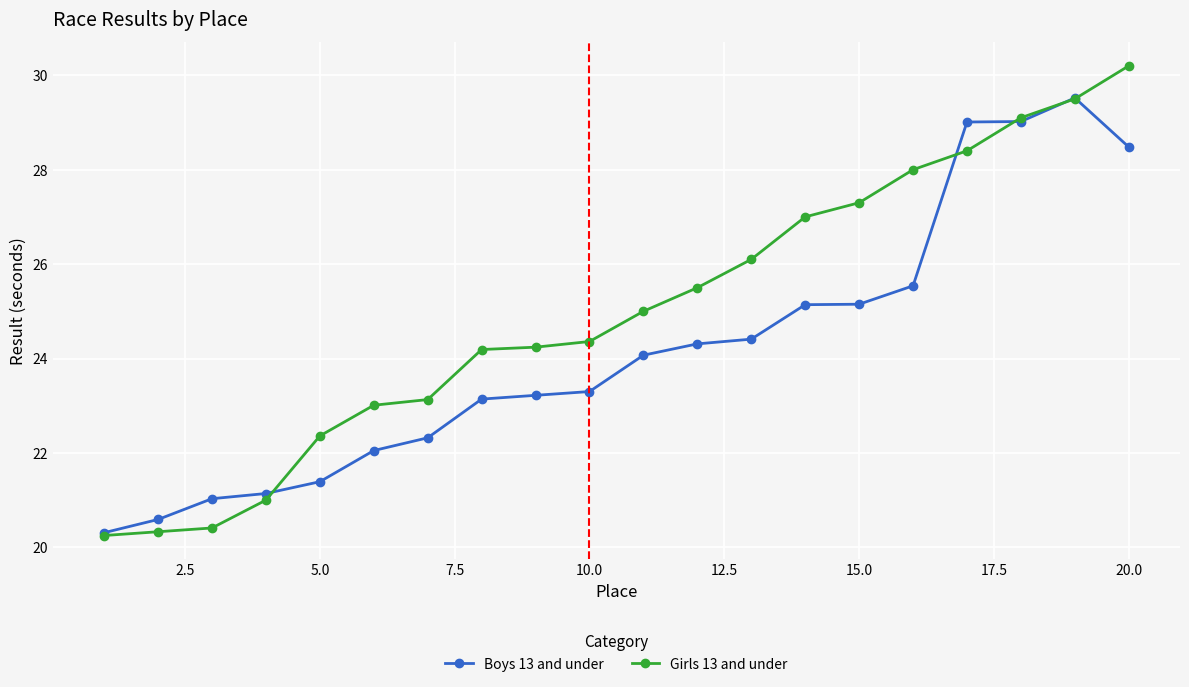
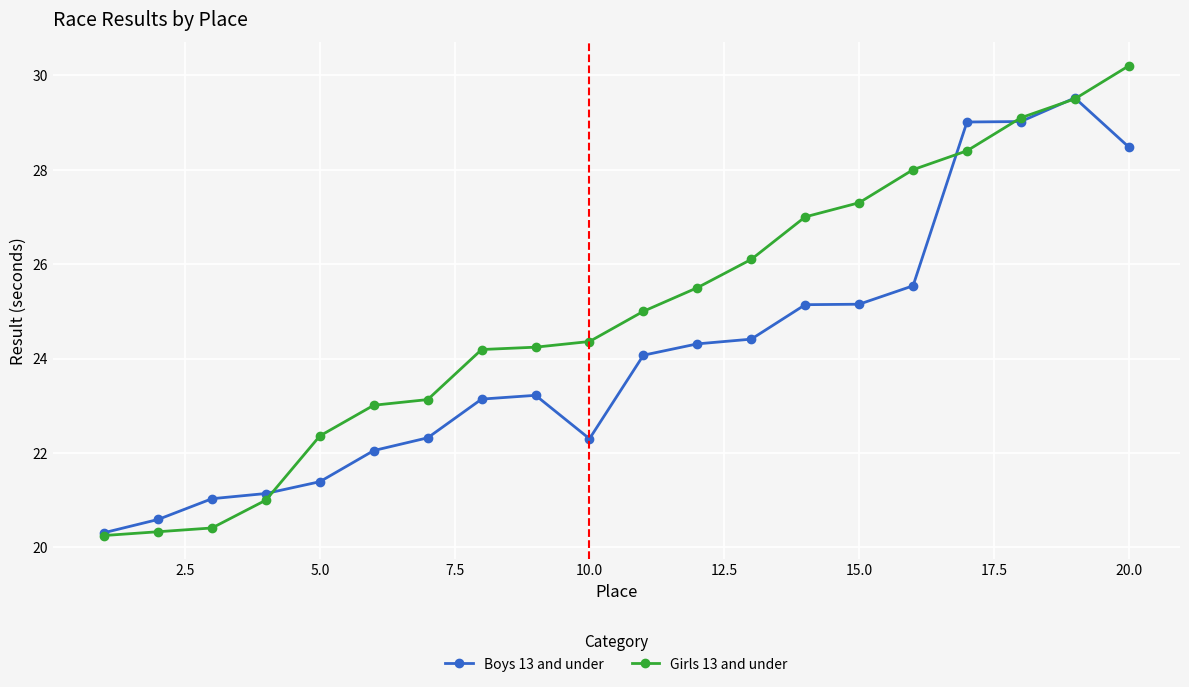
  {
    "Boys 13 and under": {
      "5.0": 21.4,
-     "10.0": 23.3,
+     "10.0": 22.3,
      "15.0": 25.2,
      "20.0": 28.5
    },
    "Girls 13 and under": {
      "5.0": 22.4,
      "10.0": 24.4,
      "15.0": 27.3,
      "20.0": 30.2
    }
  }
